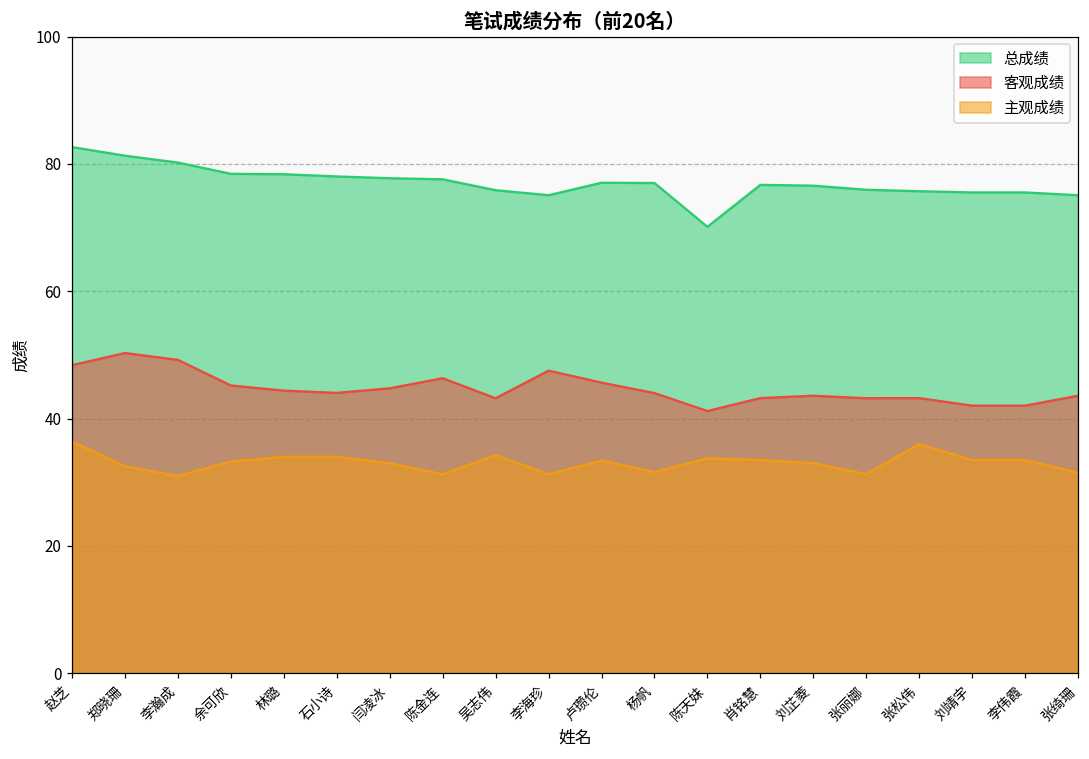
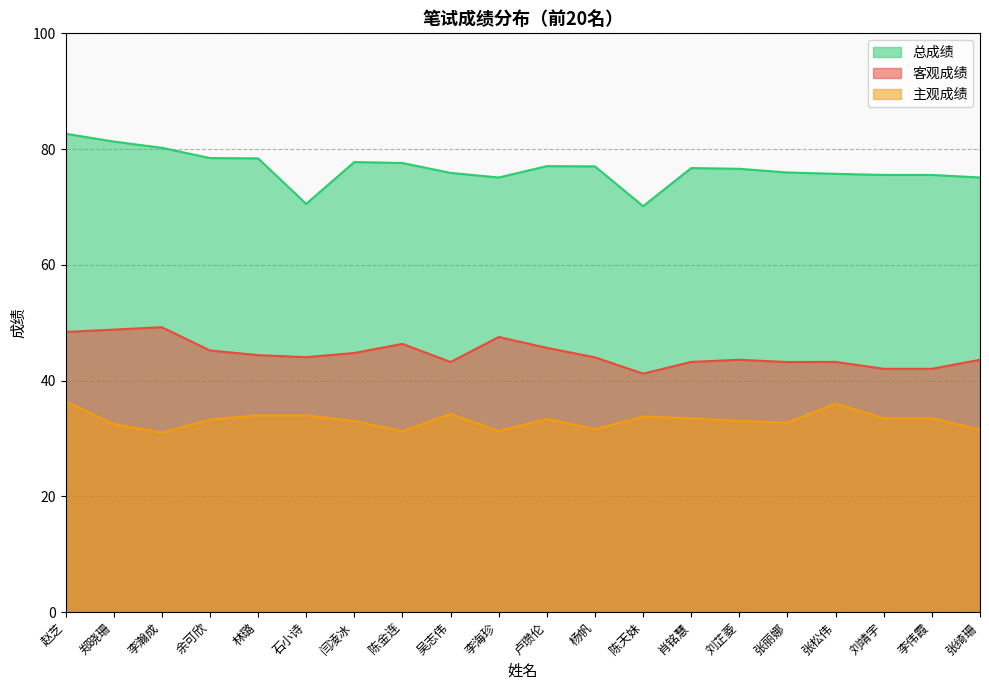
  {
    "总成绩": {
      "赵芝": 83,
      "郑晓珊": 81,
      "李瀚成": 80,
      "余可欣": 78,
      "林璐": 78,
-     "石小诗": 78,
+     "石小诗": 71,
      "闫凌冰": 78,
      "陈金连": 78,
      "吴志伟": 76,
      "李海珍": 75,
      "卢瓒伦": 77,
      "杨帆": 77,
      "陈天妹": 70,
      "肖铭慧": 77,
      "刘芷菱": 77,
      "张丽娜": 76,
      "张松伟": 76,
      "刘靖宇": 76,
      "李伟霞": 76,
      "张绮珊": 75
    },
    "客观成绩": {
      "赵芝": 48,
-     "郑晓珊": 50,
+     "郑晓珊": 49,
      "李瀚成": 49,
      "余可欣": 45,
      "林璐": 44,
      "石小诗": 44,
      "闫凌冰": 45,
      "陈金连": 46,
      "吴志伟": 43,
      "李海珍": 48,
      "卢瓒伦": 46,
      "杨帆": 44,
      "陈天妹": 41,
      "肖铭慧": 43,
      "刘芷菱": 44,
      "张丽娜": 43,
      "张松伟": 43,
      "刘靖宇": 42,
      "李伟霞": 42,
      "张绮珊": 44
    },
    "主观成绩": {
      "赵芝": 36,
      "郑晓珊": 33,
      "李瀚成": 31,
      "余可欣": 33,
      "林璐": 34,
      "石小诗": 34,
      "闫凌冰": 33,
      "陈金连": 31,
      "吴志伟": 34,
      "李海珍": 31,
      "卢瓒伦": 33,
      "杨帆": 32,
      "陈天妹": 34,
      "肖铭慧": 34,
      "刘芷菱": 33,
-     "张丽娜": 31,
+     "张丽娜": 33,
      "张松伟": 36,
      "刘靖宇": 34,
      "李伟霞": 34,
      "张绮珊": 32
    }
  }
